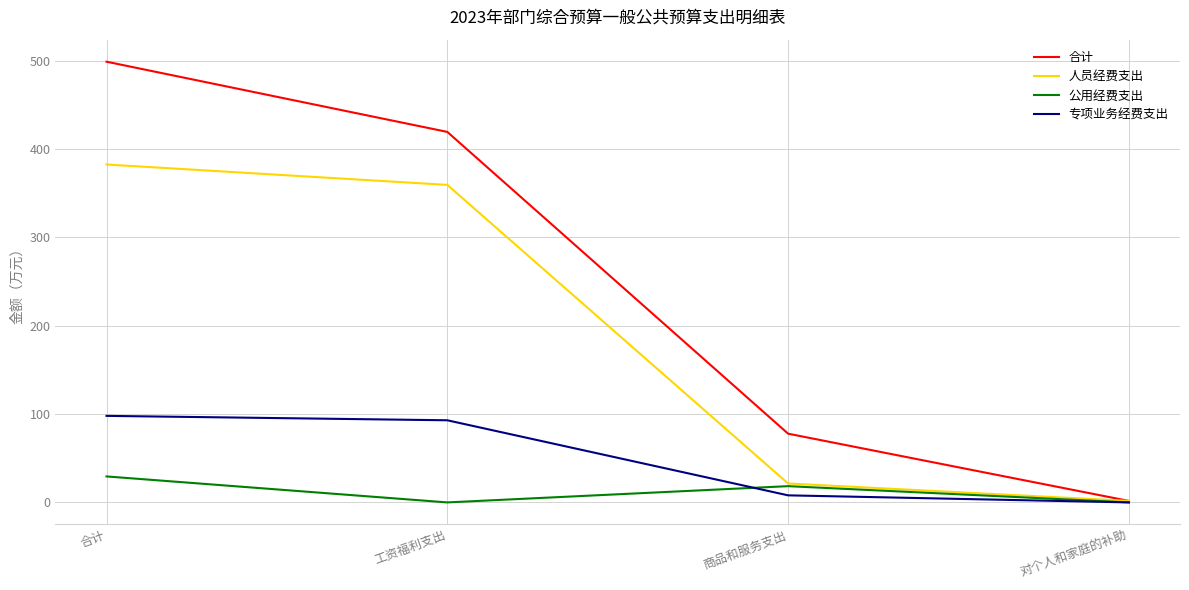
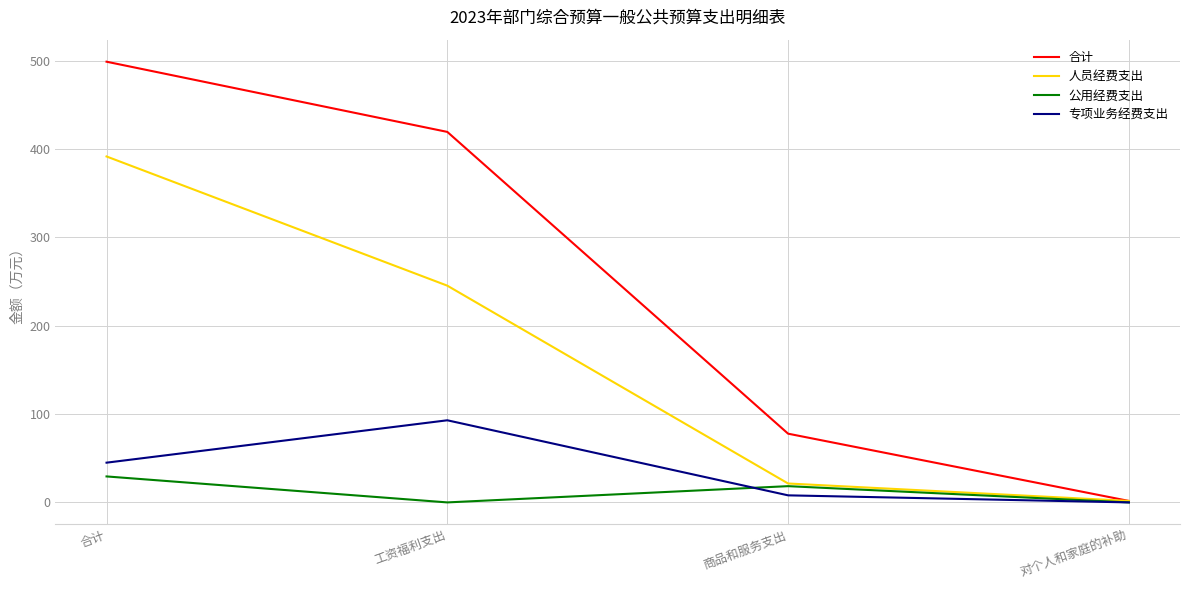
  {
    "合计": {
      "合计": 500,
      "工资福利支出": 420,
      "商品和服务支出": 80
    },
    "人员经费支出": {
-     "合计": 380,
-     "工资福利支出": 360,
+     "合计": 390,
+     "工资福利支出": 250,
      "商品和服务支出": 20
    },
    "公用经费支出": {
      "合计": 30,
      "工资福利支出": 0,
      "商品和服务支出": 20
    },
    "专项业务经费支出": {
-     "合计": 100,
+     "合计": 50,
      "工资福利支出": 90,
      "商品和服务支出": 10
    }
  }
